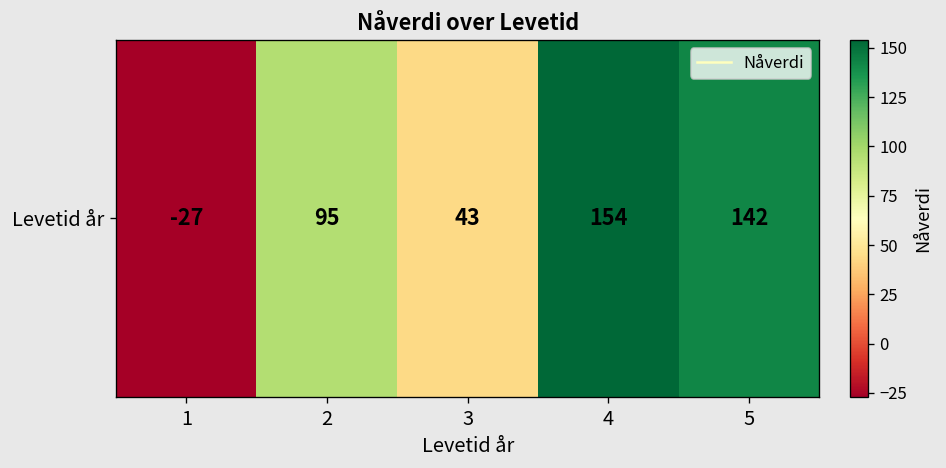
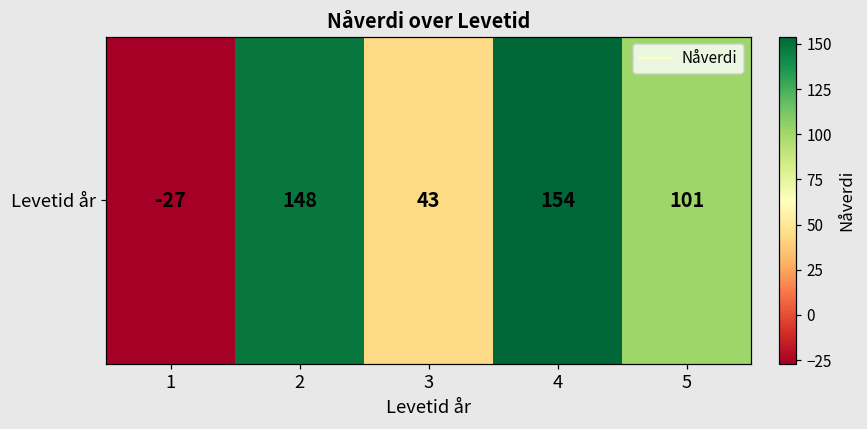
  {
    "Levetid år": {
      "1": -27,
-     "2": 95,
+     "2": 148,
      "3": 43,
      "4": 154,
-     "5": 142
+     "5": 101
    }
  }
